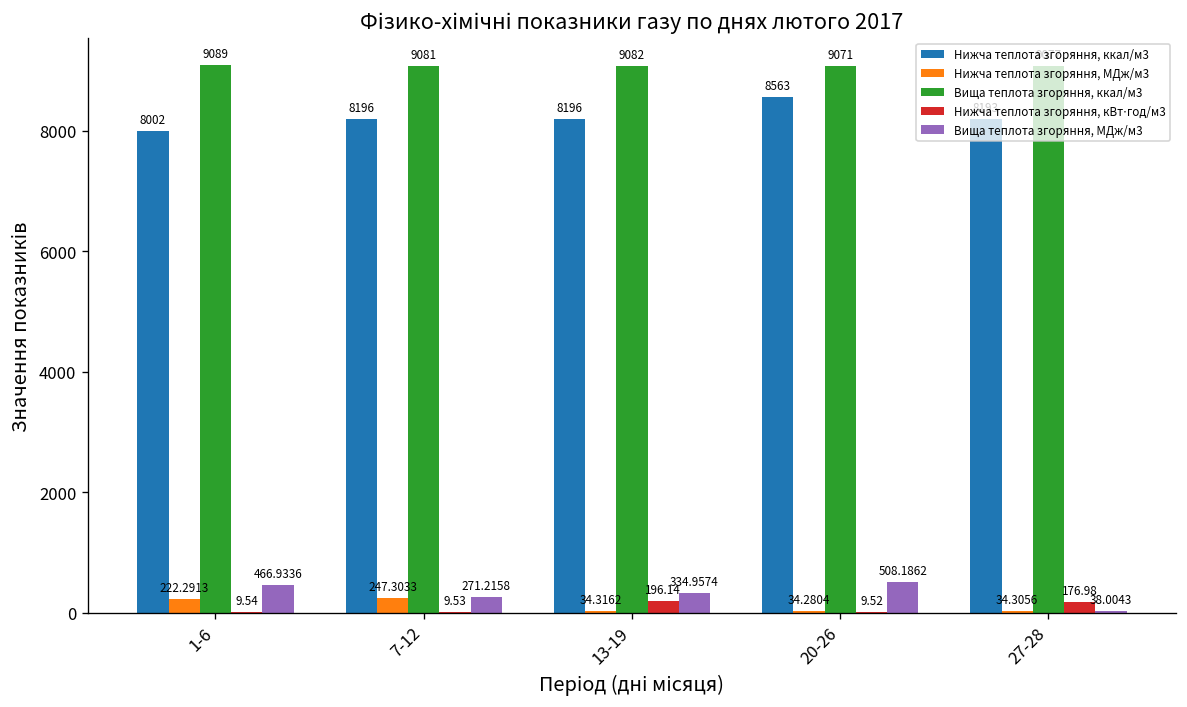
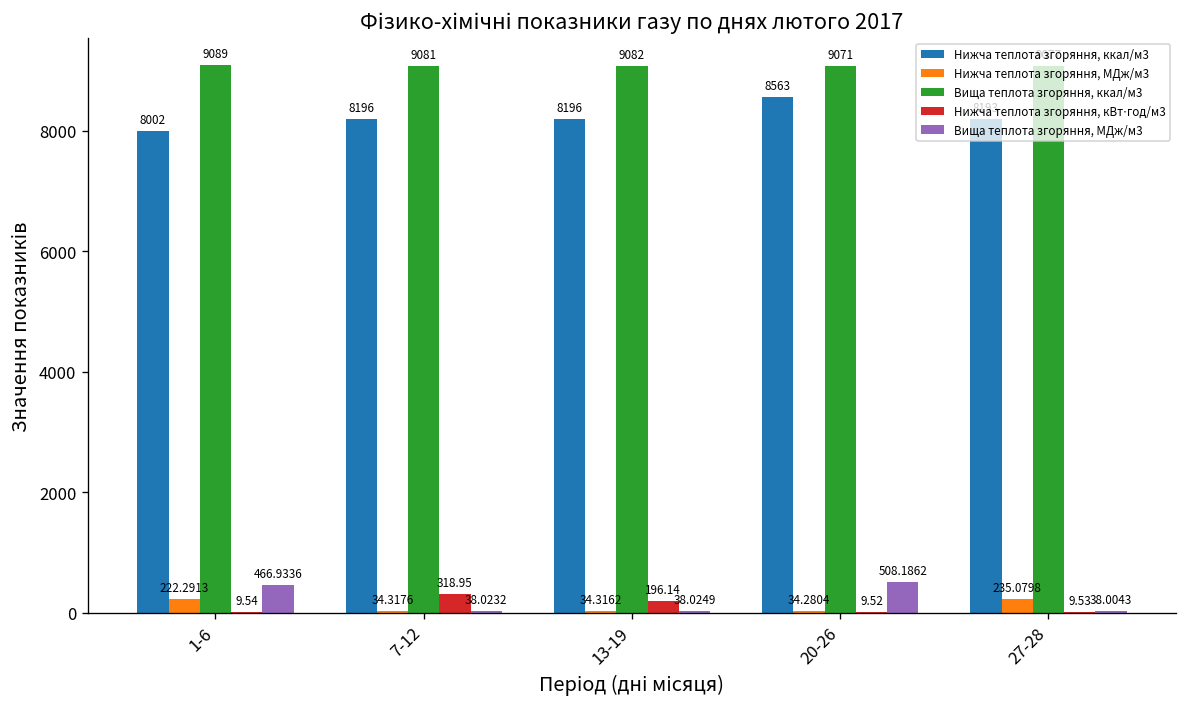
  {
    "Нижча теплота згоряння, ккал/м3": {
      "1-6": 8002,
      "7-12": 8196,
      "13-19": 8196,
      "20-26": 8563
    },
    "Нижча теплота згоряння, МДж/м3": {
      "1-6": 222.2913,
-     "7-12": 247.3033,
+     "7-12": 34.3176,
      "13-19": 34.3162,
      "20-26": 34.2804,
-     "27-28": 34.3056
+     "27-28": 235.0798
    },
    "Вища теплота згоряння, ккал/м3": {
      "1-6": 9089,
      "7-12": 9081,
      "13-19": 9082,
      "20-26": 9071
    },
    "Нижча теплота згоряння, кВт⋅год/м3": {
      "1-6": 9.54,
-     "7-12": 9.53,
+     "7-12": 318.95,
      "13-19": 196.14,
      "20-26": 9.52,
-     "27-28": 176.98
+     "27-28": 9.53
    },
    "Вища теплота згоряння, МДж/м3": {
      "1-6": 466.9336,
-     "7-12": 271.2158,
-     "13-19": 334.9574,
+     "7-12": 38.0232,
+     "13-19": 38.0249,
      "20-26": 508.1862,
      "27-28": 38.0043
    }
  }
